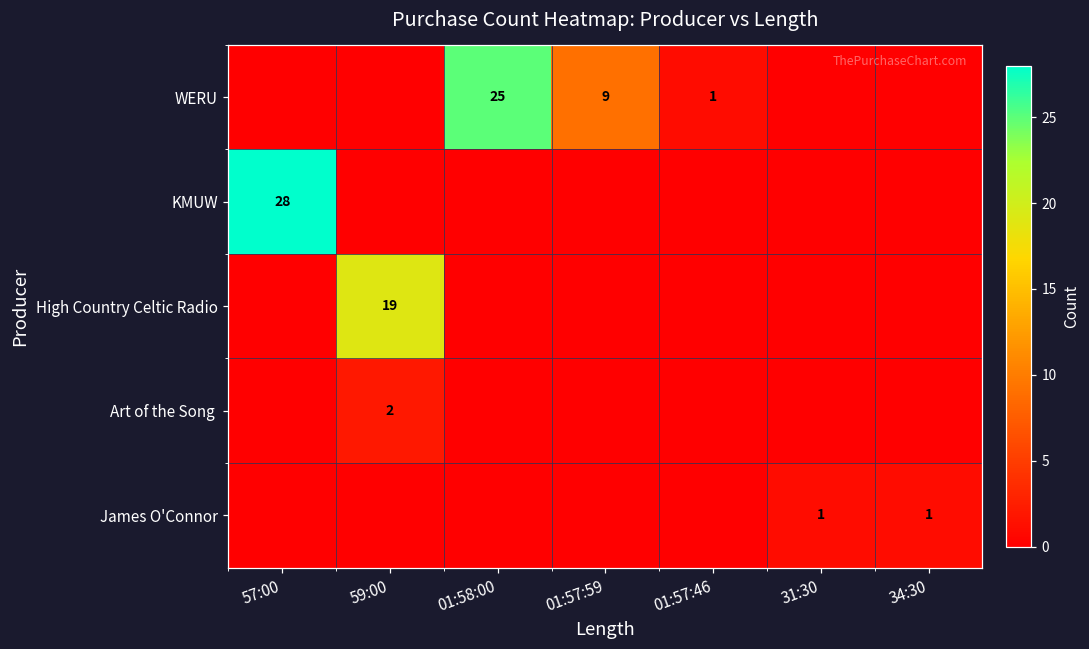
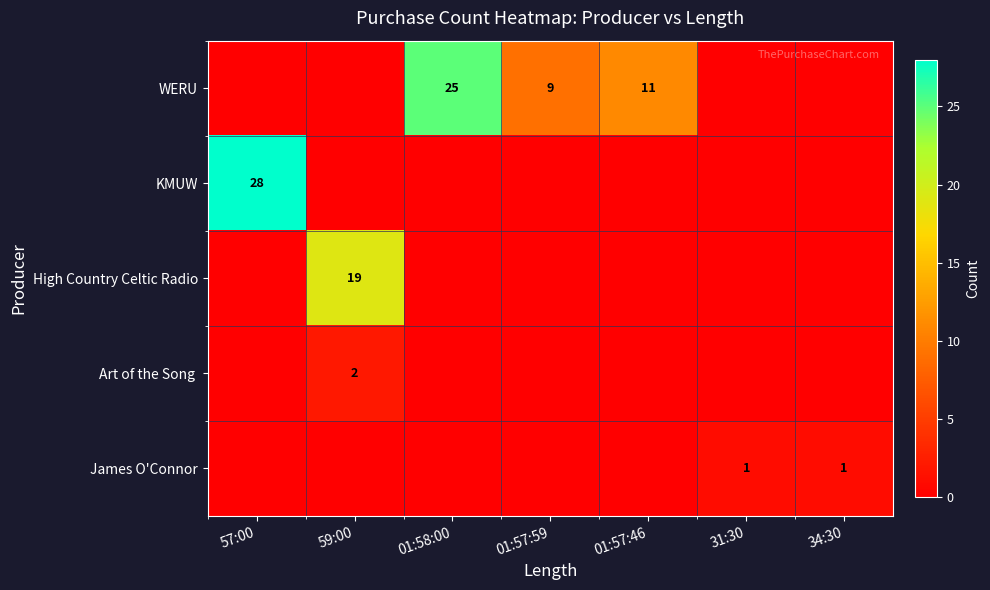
  {
    "WERU": {
      "01:58:00": 25,
      "01:57:59": 9,
-     "01:57:46": 1
+     "01:57:46": 11
    },
    "KMUW": {
      "57:00": 28
    },
    "High Country Celtic Radio": {
      "59:00": 19
    },
    "Art of the Song": {
      "59:00": 2
    },
    "James O'Connor": {
      "31:30": 1,
      "34:30": 1
    }
  }
